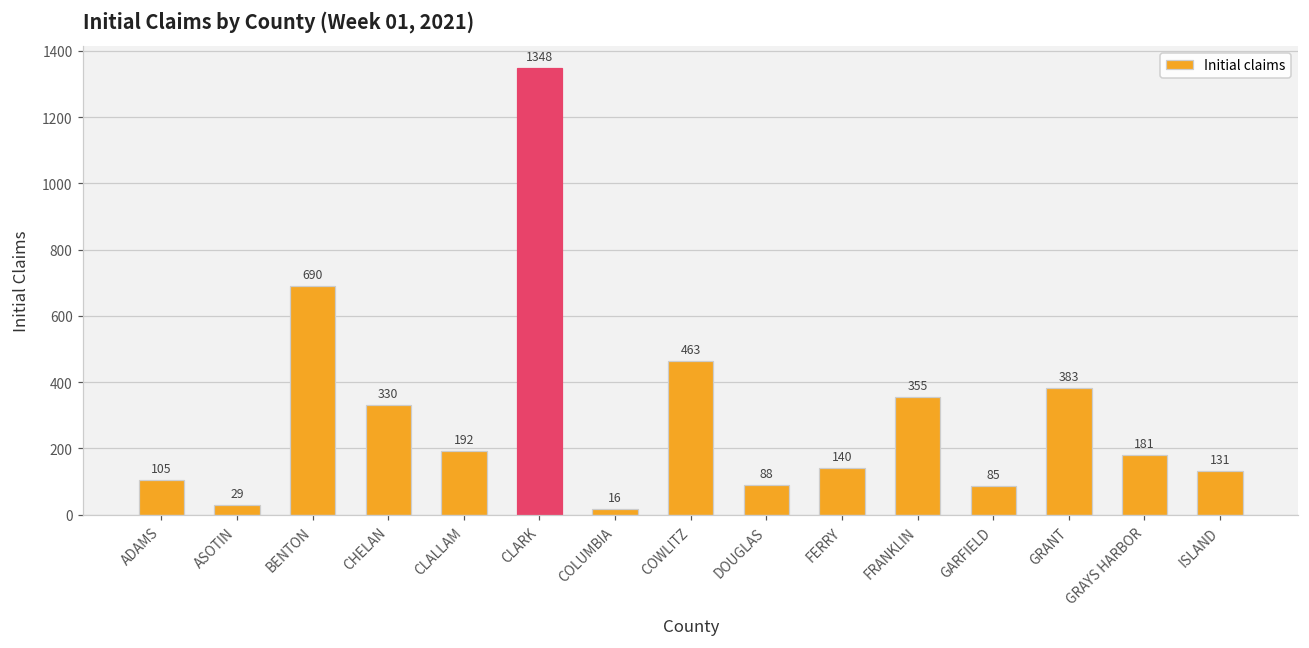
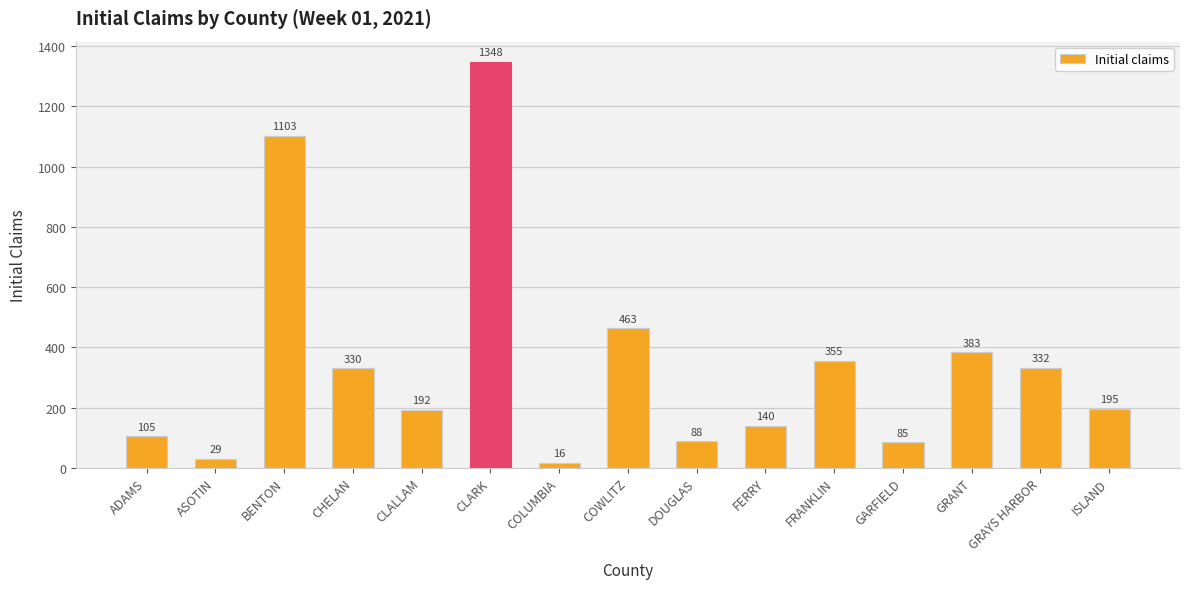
  {
    "ADAMS": 105,
    "ASOTIN": 29,
-   "BENTON": 690,
+   "BENTON": 1103,
    "CHELAN": 330,
    "CLALLAM": 192,
    "CLARK": 1348,
    "COLUMBIA": 16,
    "COWLITZ": 463,
    "DOUGLAS": 88,
    "FERRY": 140,
    "FRANKLIN": 355,
    "GARFIELD": 85,
    "GRANT": 383,
-   "GRAYS HARBOR": 181,
-   "ISLAND": 131
+   "GRAYS HARBOR": 332,
+   "ISLAND": 195
  }
